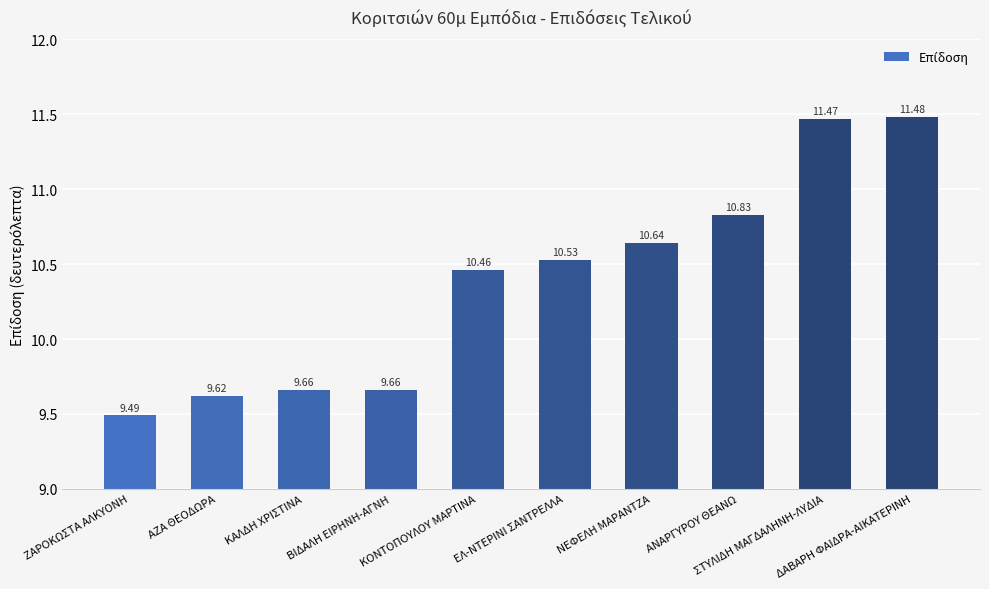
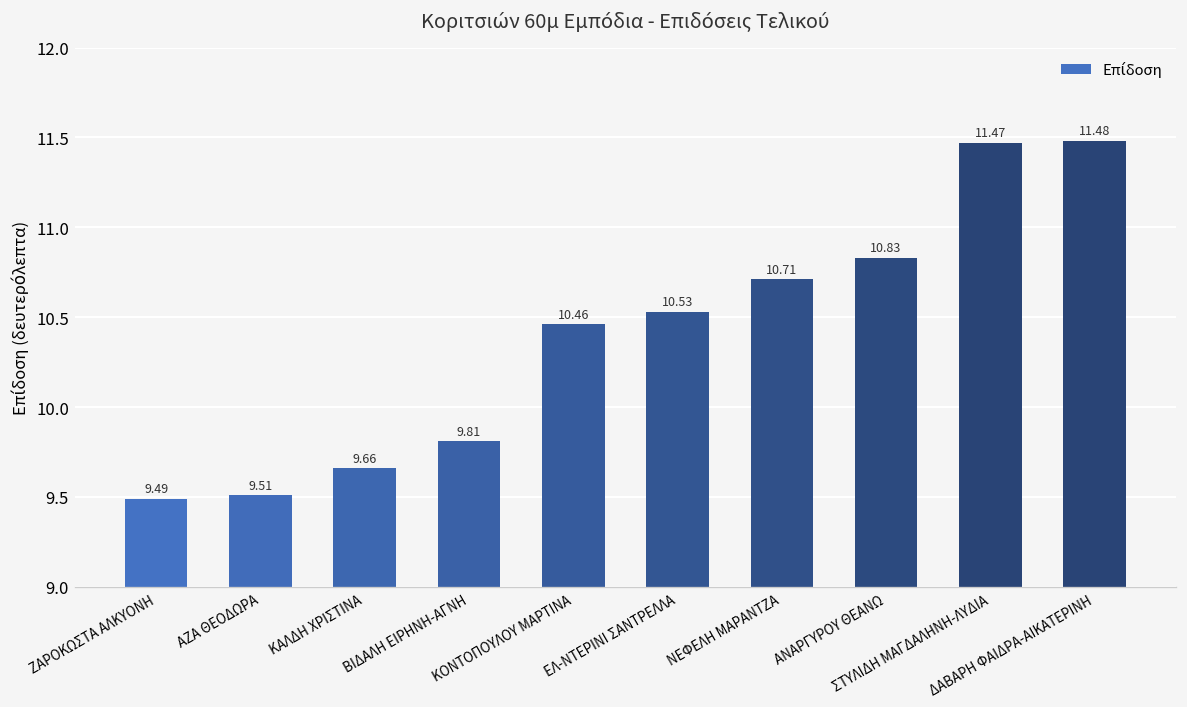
  {
    "ΖΑΡΟΚΩΣΤΑ ΑΛΚΥΟΝΗ": 9.49,
-   "ΑΖΑ ΘΕΟΔΩΡΑ": 9.62,
+   "ΑΖΑ ΘΕΟΔΩΡΑ": 9.51,
    "ΚΑΛΔΗ ΧΡΙΣΤΙΝΑ": 9.66,
-   "ΒΙΔΑΛΗ ΕΙΡΗΝΗ-ΑΓΝΗ": 9.66,
+   "ΒΙΔΑΛΗ ΕΙΡΗΝΗ-ΑΓΝΗ": 9.81,
    "ΚΟΝΤΟΠΟΥΛΟΥ ΜΑΡΤΙΝΑ": 10.46,
    "ΕΛ-ΝΤΕΡΙΝΙ ΣΑΝΤΡΕΛΛΑ": 10.53,
-   "ΝΕΦΕΛΗ ΜΑΡΑΝΤΖΑ": 10.64,
+   "ΝΕΦΕΛΗ ΜΑΡΑΝΤΖΑ": 10.71,
    "ΑΝΑΡΓΥΡΟΥ ΘΕΑΝΩ": 10.83,
    "ΣΤΥΛΙΔΗ ΜΑΓΔΑΛΗΝΗ-ΛΥΔΙΑ": 11.47,
    "ΔΑΒΑΡΗ ΦΑΙΔΡΑ-ΑΙΚΑΤΕΡΙΝΗ": 11.48
  }
